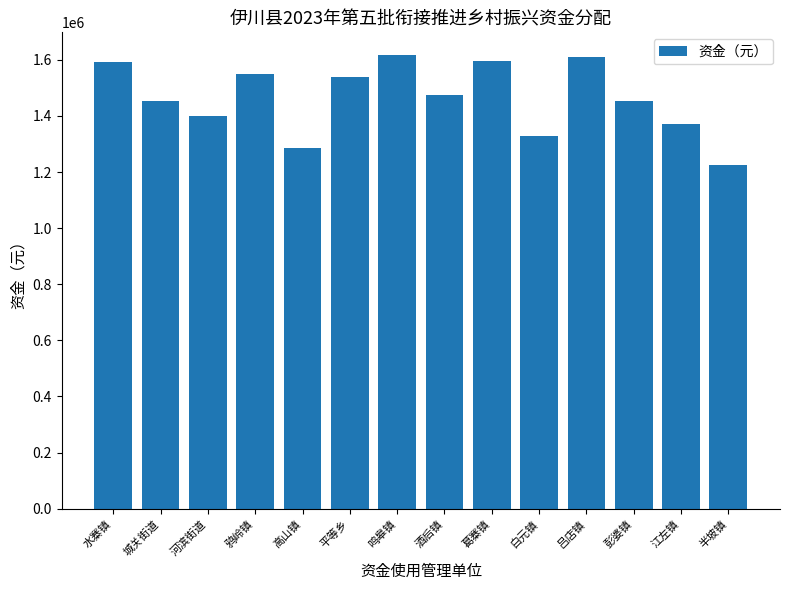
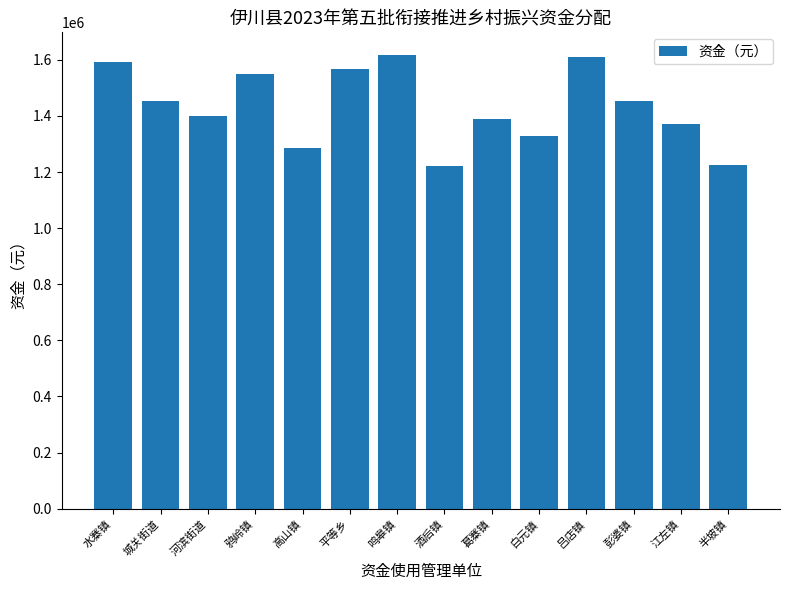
  {
    "水寨镇": 1590000,
    "城关街道": 1450000,
    "河滨街道": 1400000,
    "鸦岭镇": 1550000,
    "高山镇": 1290000,
-   "平等乡": 1540000,
+   "平等乡": 1570000,
    "鸣皋镇": 1620000,
-   "酒后镇": 1470000,
-   "葛寨镇": 1600000,
+   "酒后镇": 1220000,
+   "葛寨镇": 1390000,
    "白元镇": 1330000,
    "吕店镇": 1610000,
    "彭婆镇": 1450000,
    "江左镇": 1370000,
    "半坡镇": 1220000
  }
